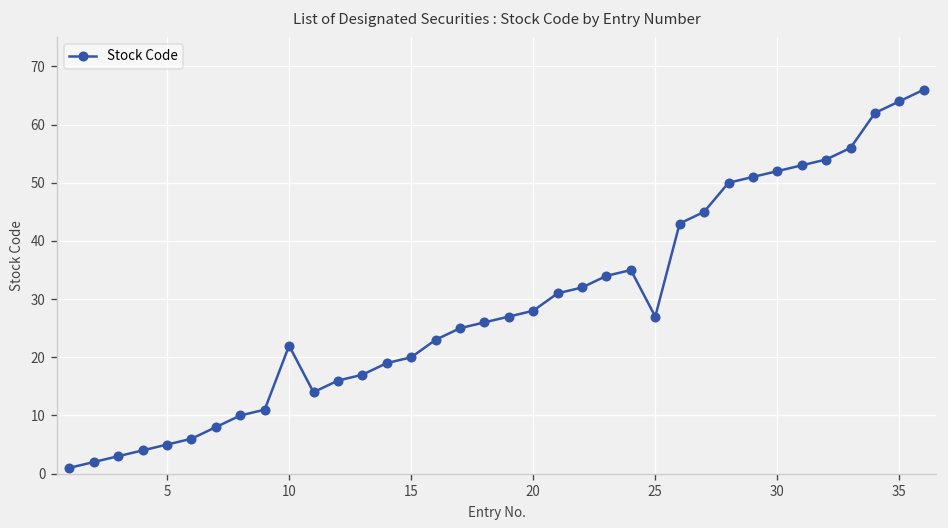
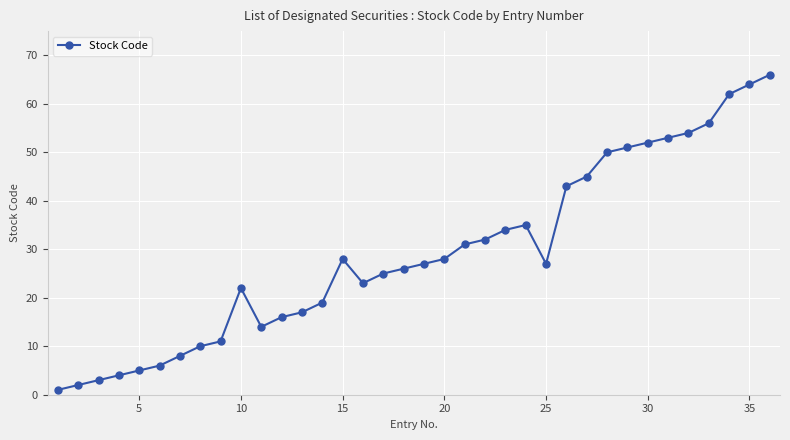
  {
    "5": 5,
    "10": 22,
-   "15": 20,
+   "15": 28,
    "20": 28,
    "25": 27,
    "30": 52,
    "35": 64
  }
